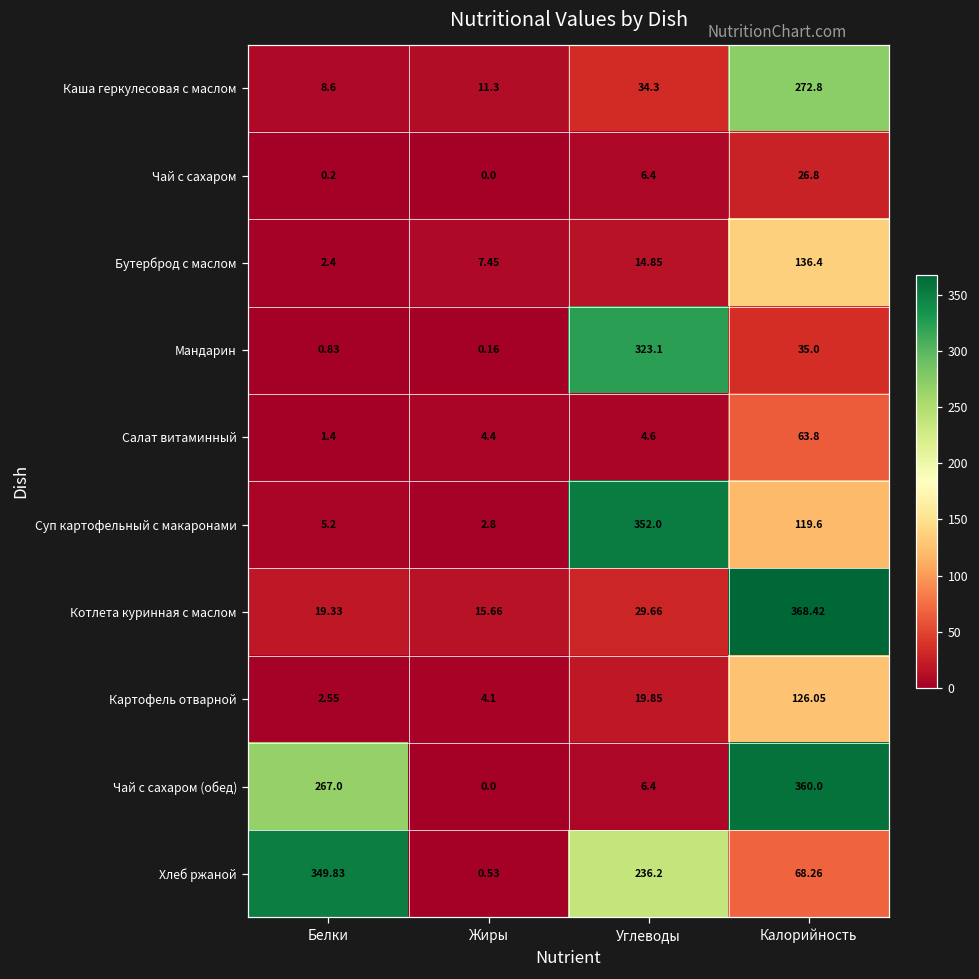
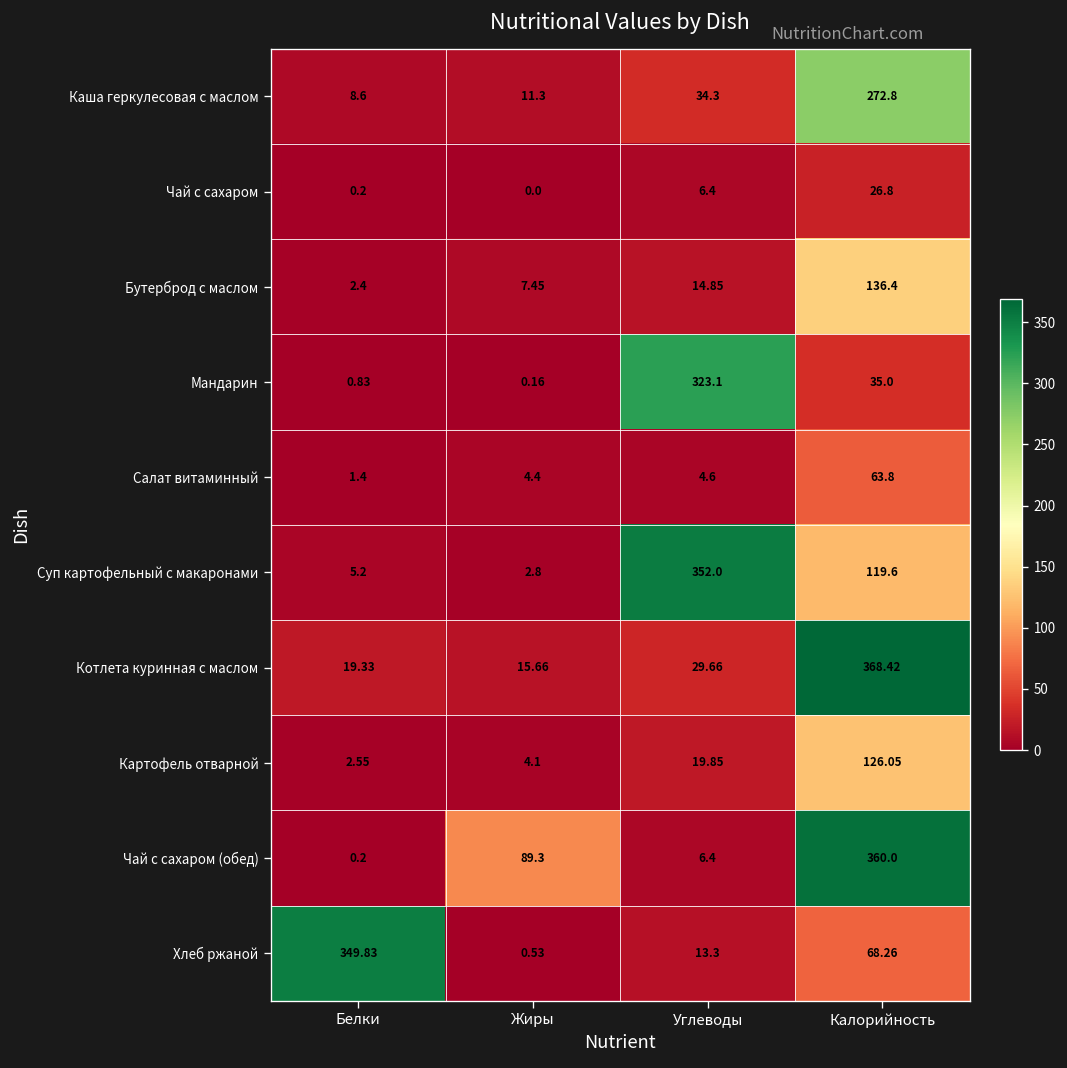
  {
    "Каша геркулесовая с маслом": {
      "Белки": 8.6,
      "Жиры": 11.3,
      "Углеводы": 34.3,
      "Калорийность": 272.8
    },
    "Чай с сахаром": {
      "Белки": 0.2,
      "Жиры": 0.0,
      "Углеводы": 6.4,
      "Калорийность": 26.8
    },
    "Бутерброд с маслом": {
      "Белки": 2.4,
      "Жиры": 7.45,
      "Углеводы": 14.85,
      "Калорийность": 136.4
    },
    "Мандарин": {
      "Белки": 0.83,
      "Жиры": 0.16,
      "Углеводы": 323.1,
      "Калорийность": 35.0
    },
    "Салат витаминный": {
      "Белки": 1.4,
      "Жиры": 4.4,
      "Углеводы": 4.6,
      "Калорийность": 63.8
    },
    "Суп картофельный с макаронами": {
      "Белки": 5.2,
      "Жиры": 2.8,
      "Углеводы": 352.0,
      "Калорийность": 119.6
    },
    "Котлета куринная с маслом": {
      "Белки": 19.33,
      "Жиры": 15.66,
      "Углеводы": 29.66,
      "Калорийность": 368.42
    },
    "Картофель отварной": {
      "Белки": 2.55,
      "Жиры": 4.1,
      "Углеводы": 19.85,
      "Калорийность": 126.05
    },
    "Чай с сахаром (обед)": {
-     "Белки": 267.0,
-     "Жиры": 0.0,
+     "Белки": 0.2,
+     "Жиры": 89.3,
      "Углеводы": 6.4,
      "Калорийность": 360.0
    },
    "Хлеб ржаной": {
      "Белки": 349.83,
      "Жиры": 0.53,
-     "Углеводы": 236.2,
+     "Углеводы": 13.3,
      "Калорийность": 68.26
    }
  }
